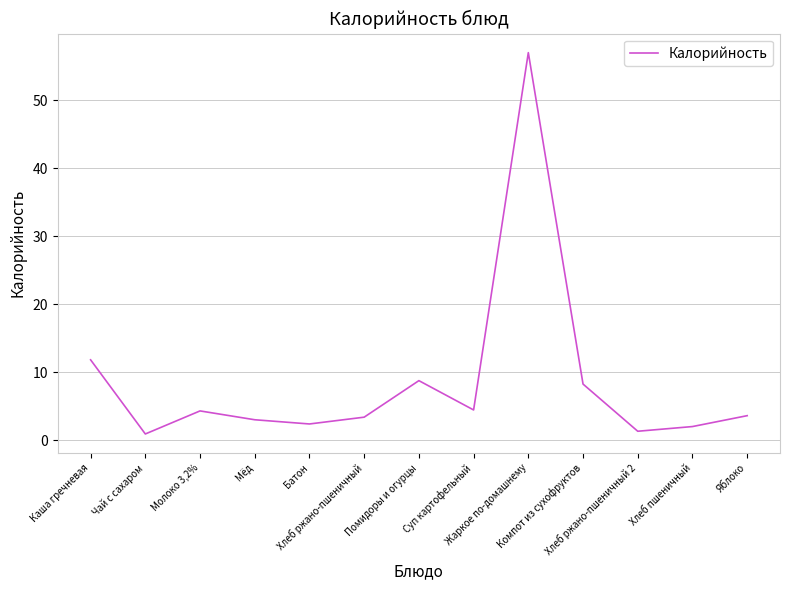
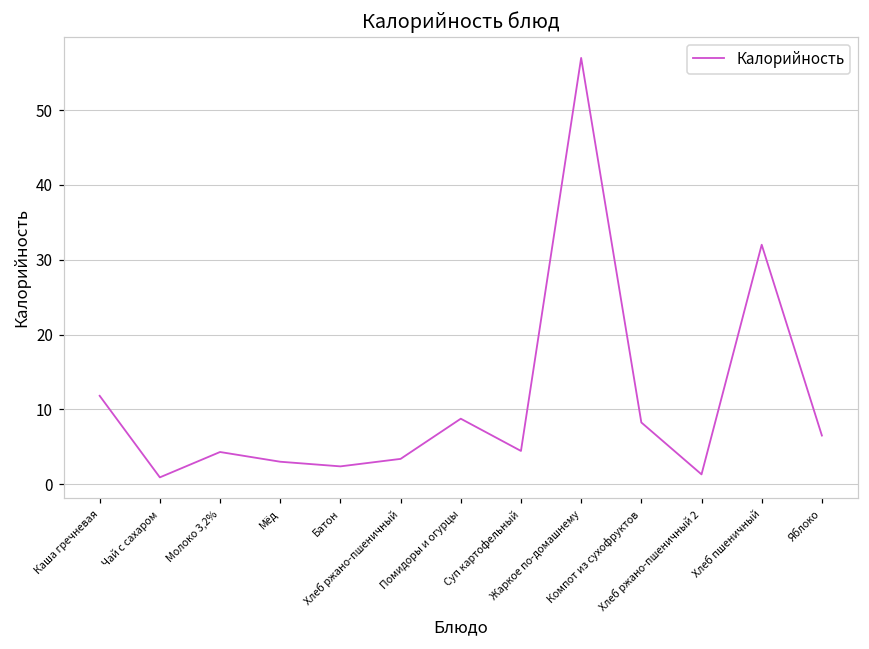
  {
    "Каша гречневая": 12,
    "Чай с сахаром": 1,
    "Молоко 3,2%": 4,
    "Мёд": 3,
    "Батон": 2,
    "Хлеб ржано-пшеничный": 3,
    "Помидоры и огурцы": 9,
    "Суп картофельный": 4,
    "Жаркое по-домашнему": 57,
    "Компот из сухофруктов": 8,
    "Хлеб ржано-пшеничный 2": 1,
-   "Хлеб пшеничный": 2,
-   "Яблоко": 4
+   "Хлеб пшеничный": 32,
+   "Яблоко": 7
  }
